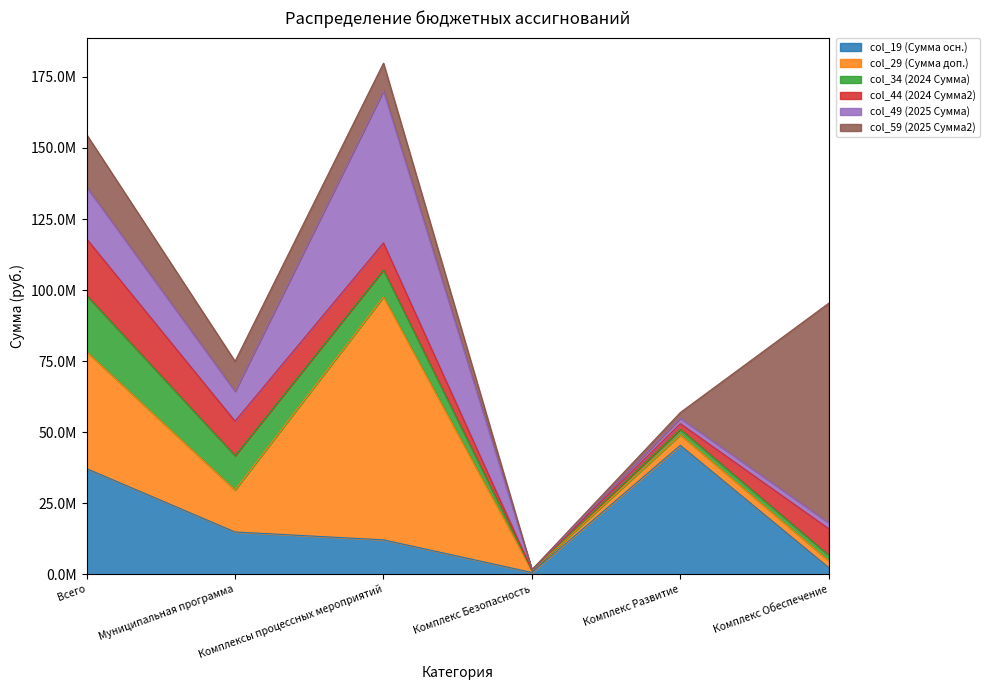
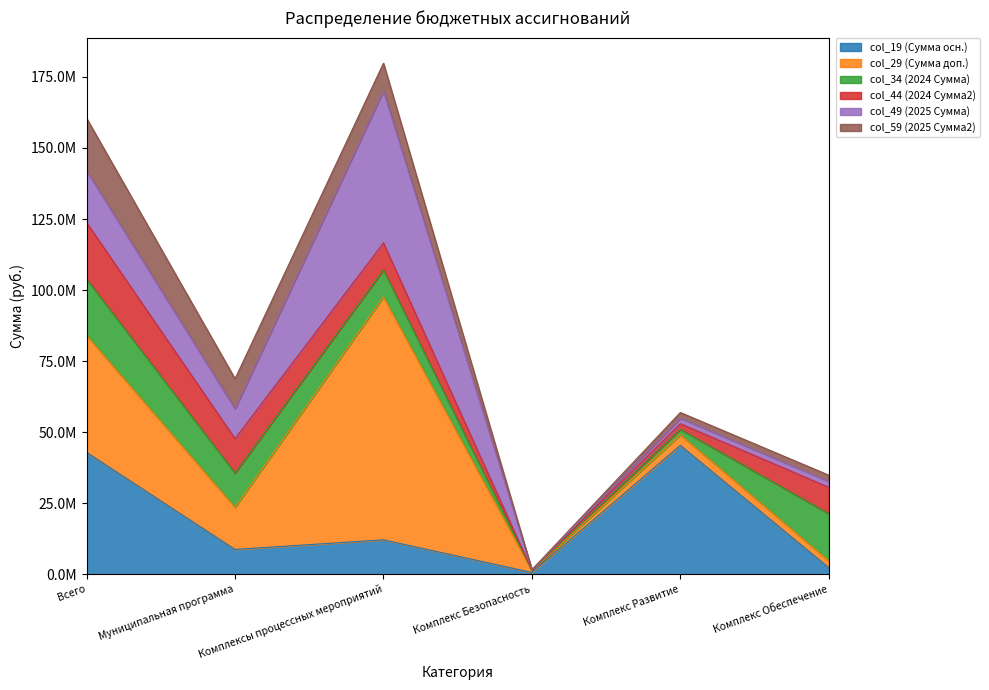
  {
    "col_19 (Сумма осн.)": {
-     "Всего": 37000000,
-     "Муниципальная программа": 15000000,
+     "Всего": 43000000,
+     "Муниципальная программа": 9000000,
      "Комплексы процессных мероприятий": 12000000,
      "Комплекс Развитие": 45000000,
      "Комплекс Обеспечение": 2000000
    },
    "col_29 (Сумма доп.)": {
      "Всего": 41000000,
      "Муниципальная программа": 15000000,
      "Комплексы процессных мероприятий": 85000000,
      "Комплекс Развитие": 4000000,
      "Комплекс Обеспечение": 2000000
    },
    "col_34 (2024 Сумма)": {
      "Всего": 20000000,
      "Муниципальная программа": 12000000,
      "Комплексы процессных мероприятий": 9000000,
      "Комплекс Развитие": 2000000,
-     "Комплекс Обеспечение": 2000000
+     "Комплекс Обеспечение": 17000000
    },
    "col_44 (2024 Сумма2)": {
      "Всего": 20000000,
      "Муниципальная программа": 12000000,
      "Комплексы процессных мероприятий": 9000000,
      "Комплекс Развитие": 2000000,
      "Комплекс Обеспечение": 9000000
    },
    "col_49 (2025 Сумма)": {
      "Всего": 18000000,
      "Муниципальная программа": 11000000,
      "Комплексы процессных мероприятий": 54000000,
      "Комплекс Развитие": 2000000,
      "Комплекс Обеспечение": 2000000
    },
    "col_59 (2025 Сумма2)": {
      "Всего": 18000000,
      "Муниципальная программа": 11000000,
      "Комплексы процессных мероприятий": 10000000,
      "Комплекс Развитие": 2000000,
-     "Комплекс Обеспечение": 77000000
+     "Комплекс Обеспечение": 2000000
    }
  }
